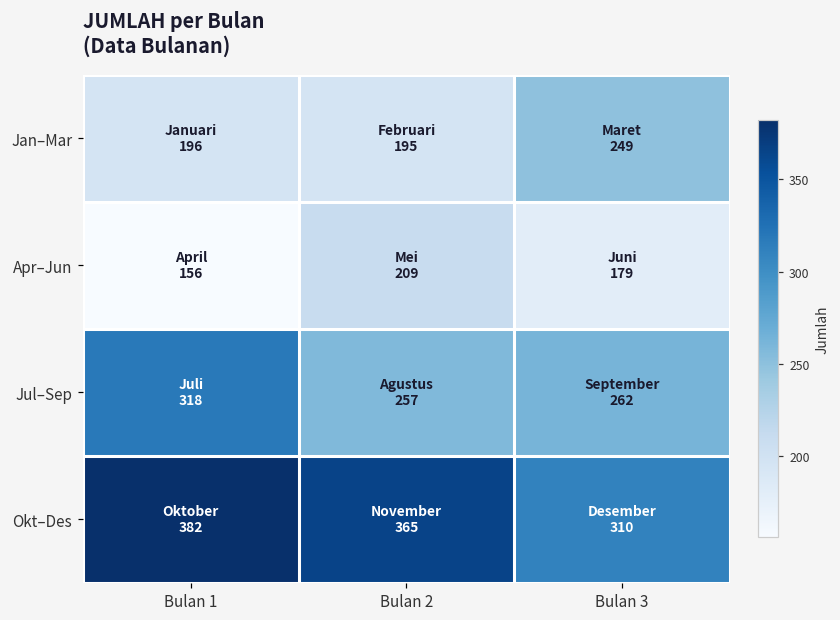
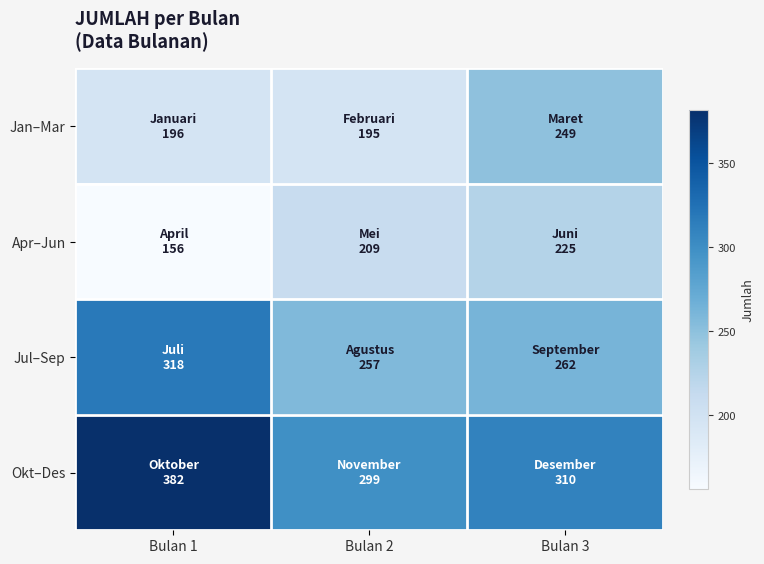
  {
    "Jan–Mar": {
      "Bulan 1": 196,
      "Bulan 2": 195,
      "Bulan 3": 249
    },
    "Apr–Jun": {
      "Bulan 1": 156,
      "Bulan 2": 209,
-     "Bulan 3": 179
+     "Bulan 3": 225
    },
    "Jul–Sep": {
      "Bulan 1": 318,
      "Bulan 2": 257,
      "Bulan 3": 262
    },
    "Okt–Des": {
      "Bulan 1": 382,
-     "Bulan 2": 365,
+     "Bulan 2": 299,
      "Bulan 3": 310
    }
  }
